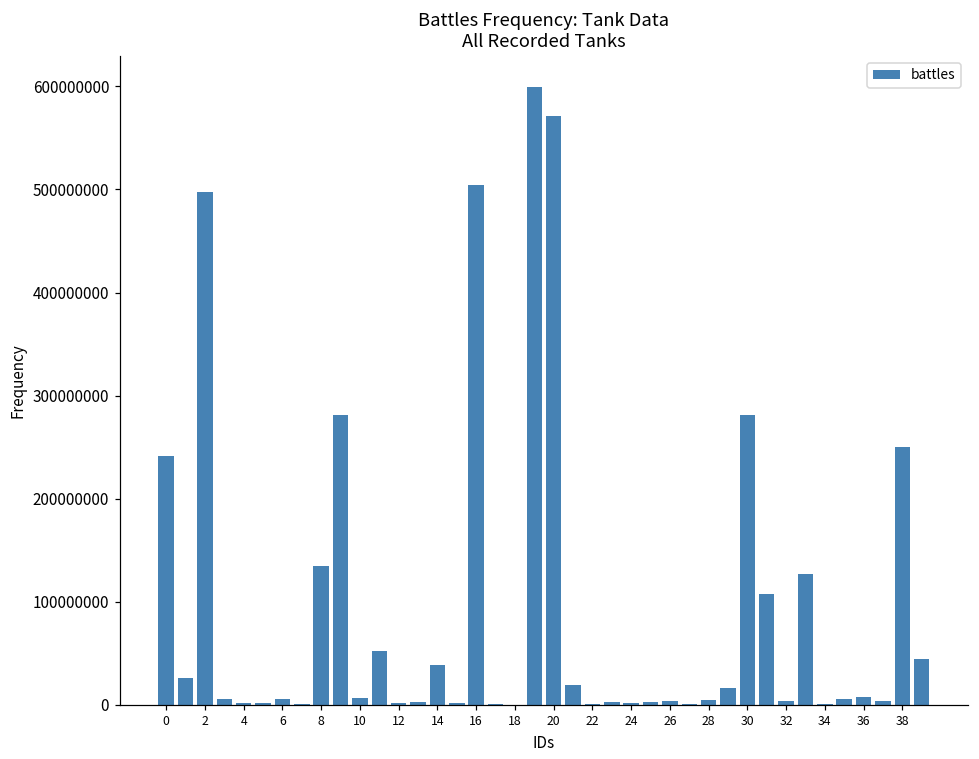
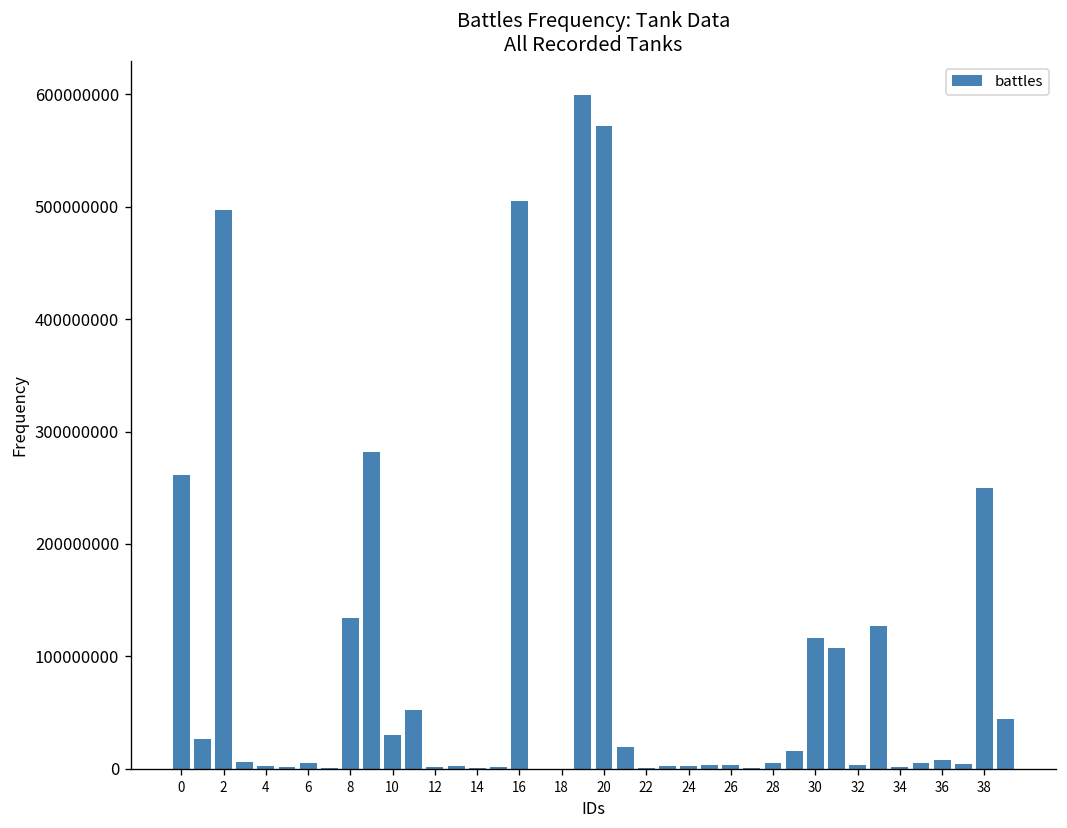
  {
-   "0": 240000000,
+   "0": 260000000,
    "2": 500000000,
    "6": 10000000,
    "8": 130000000,
-   "10": 10000000,
-   "14": 40000000,
+   "10": 30000000,
+   "14": 0,
    "16": 500000000,
    "20": 570000000,
    "26": 0,
    "28": 0,
-   "30": 280000000,
+   "30": 120000000,
    "32": 0,
    "36": 10000000,
    "38": 250000000
  }
